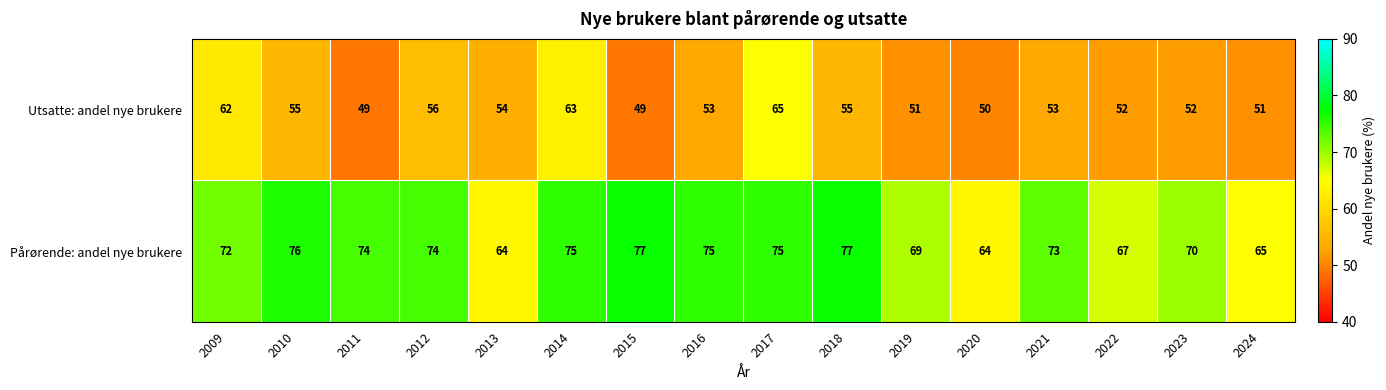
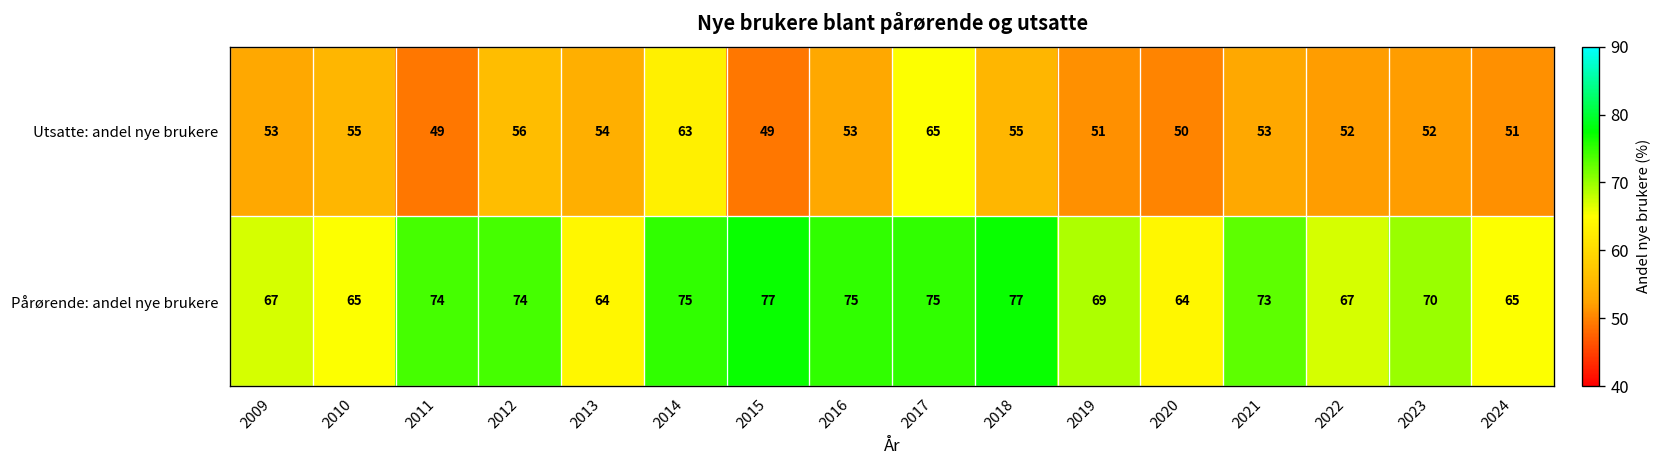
  {
    "Utsatte: andel nye brukere": {
-     "2009": 62,
+     "2009": 53,
      "2010": 55,
      "2011": 49,
      "2012": 56,
      "2013": 54,
      "2014": 63,
      "2015": 49,
      "2016": 53,
      "2017": 65,
      "2018": 55,
      "2019": 51,
      "2020": 50,
      "2021": 53,
      "2022": 52,
      "2023": 52,
      "2024": 51
    },
    "Pårørende: andel nye brukere": {
-     "2009": 72,
-     "2010": 76,
+     "2009": 67,
+     "2010": 65,
      "2011": 74,
      "2012": 74,
      "2013": 64,
      "2014": 75,
      "2015": 77,
      "2016": 75,
      "2017": 75,
      "2018": 77,
      "2019": 69,
      "2020": 64,
      "2021": 73,
      "2022": 67,
      "2023": 70,
      "2024": 65
    }
  }
